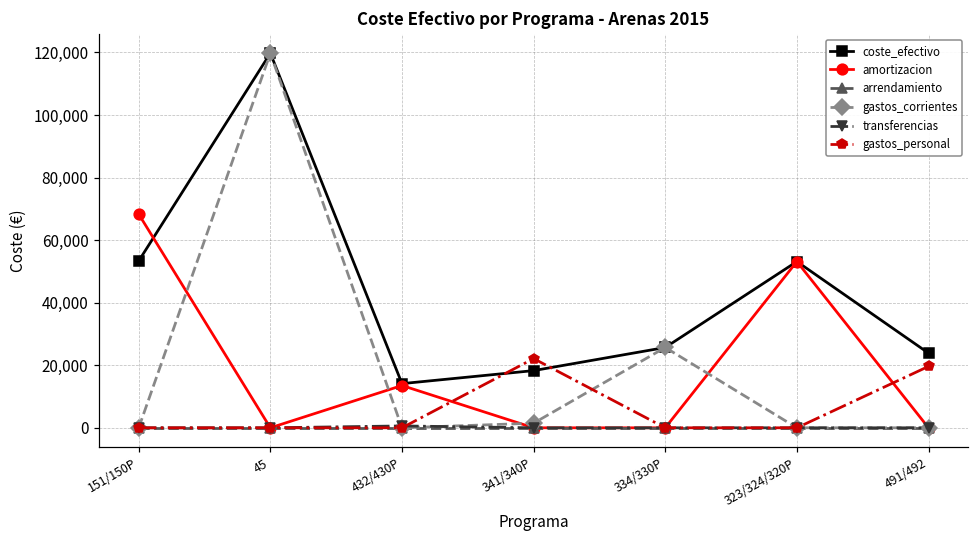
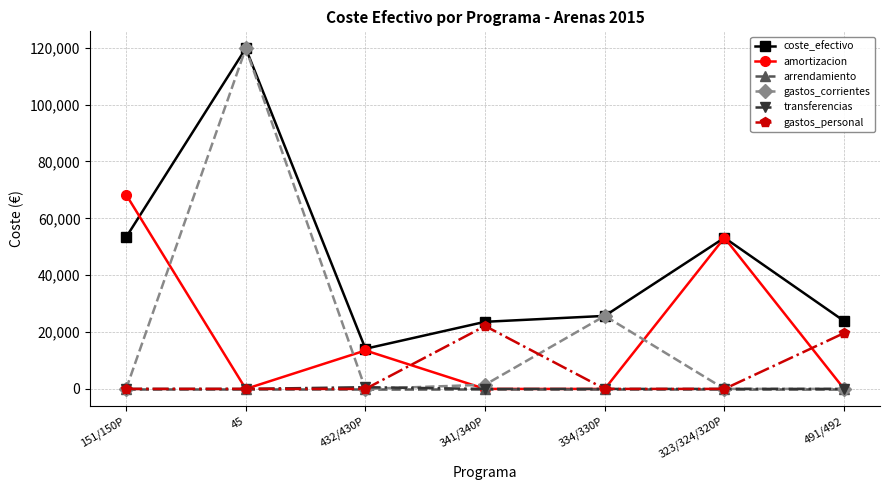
  {
    "coste_efectivo": {
      "151/150P": "53,000",
-     "341/340P": "18,000",
+     "341/340P": "24,000",
      "491/492": "24,000"
    }
  }
